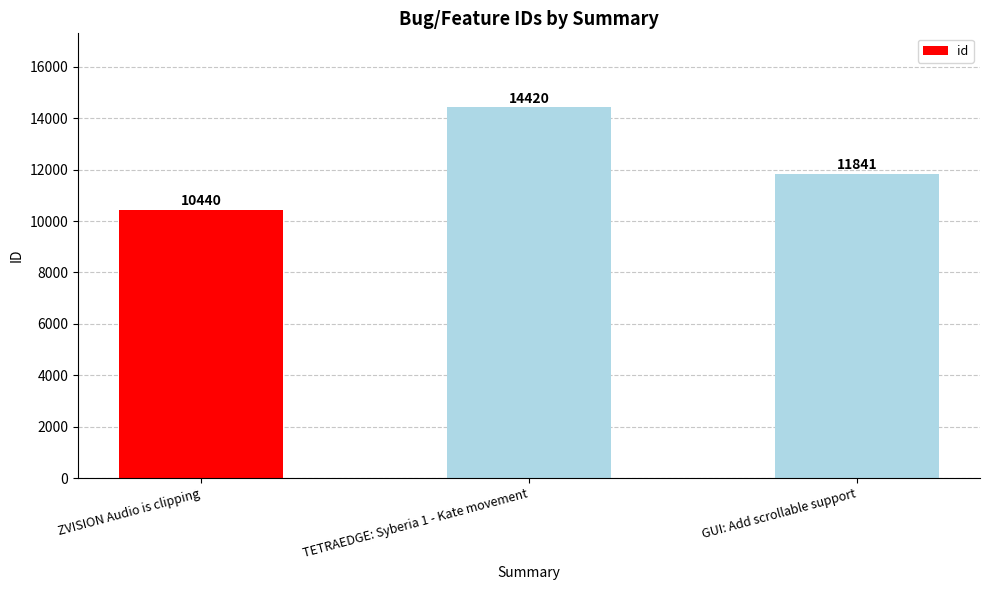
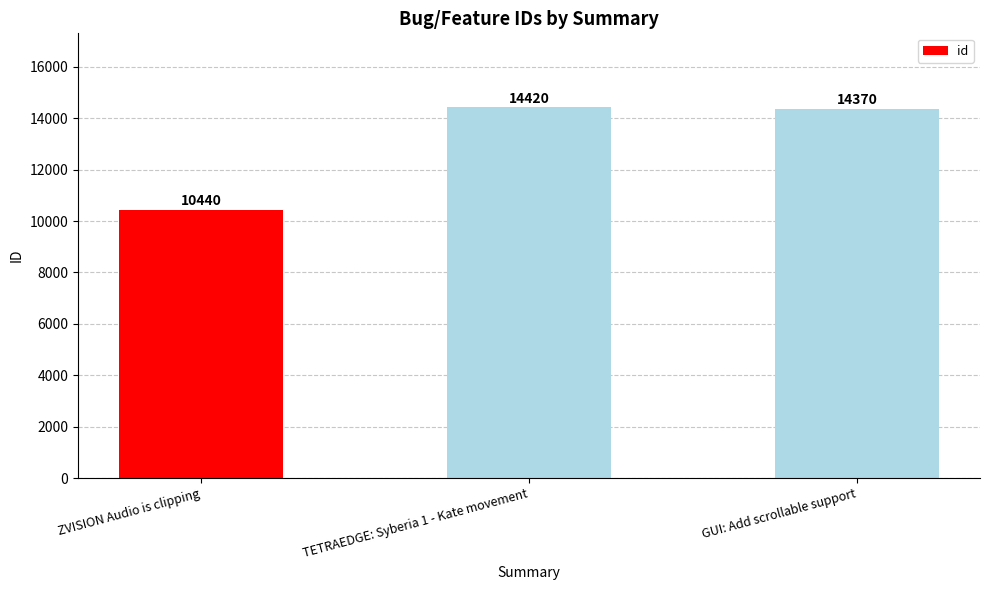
  {
    "ZVISION Audio is clipping": 10440,
    "TETRAEDGE: Syberia 1 - Kate movement": 14420,
-   "GUI: Add scrollable support": 11841
+   "GUI: Add scrollable support": 14370
  }
